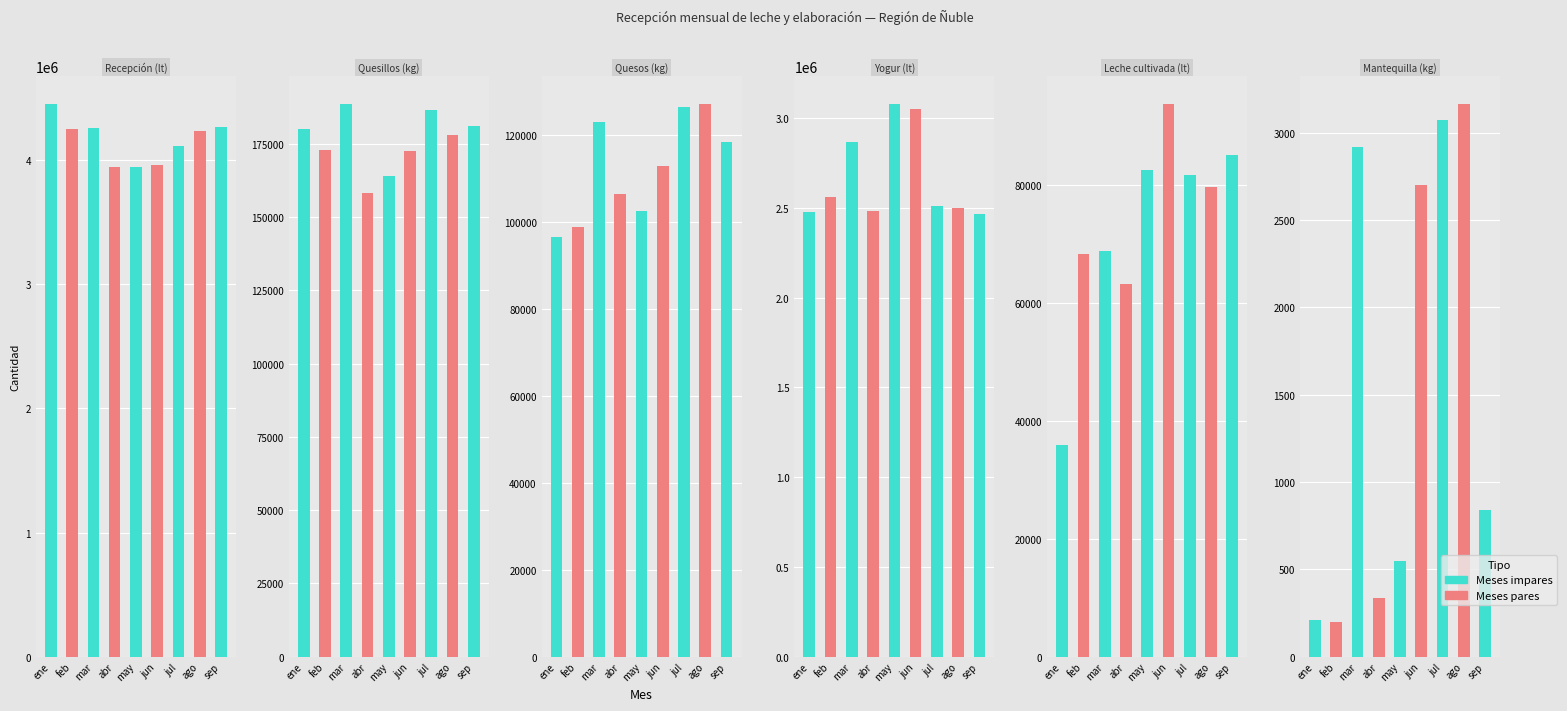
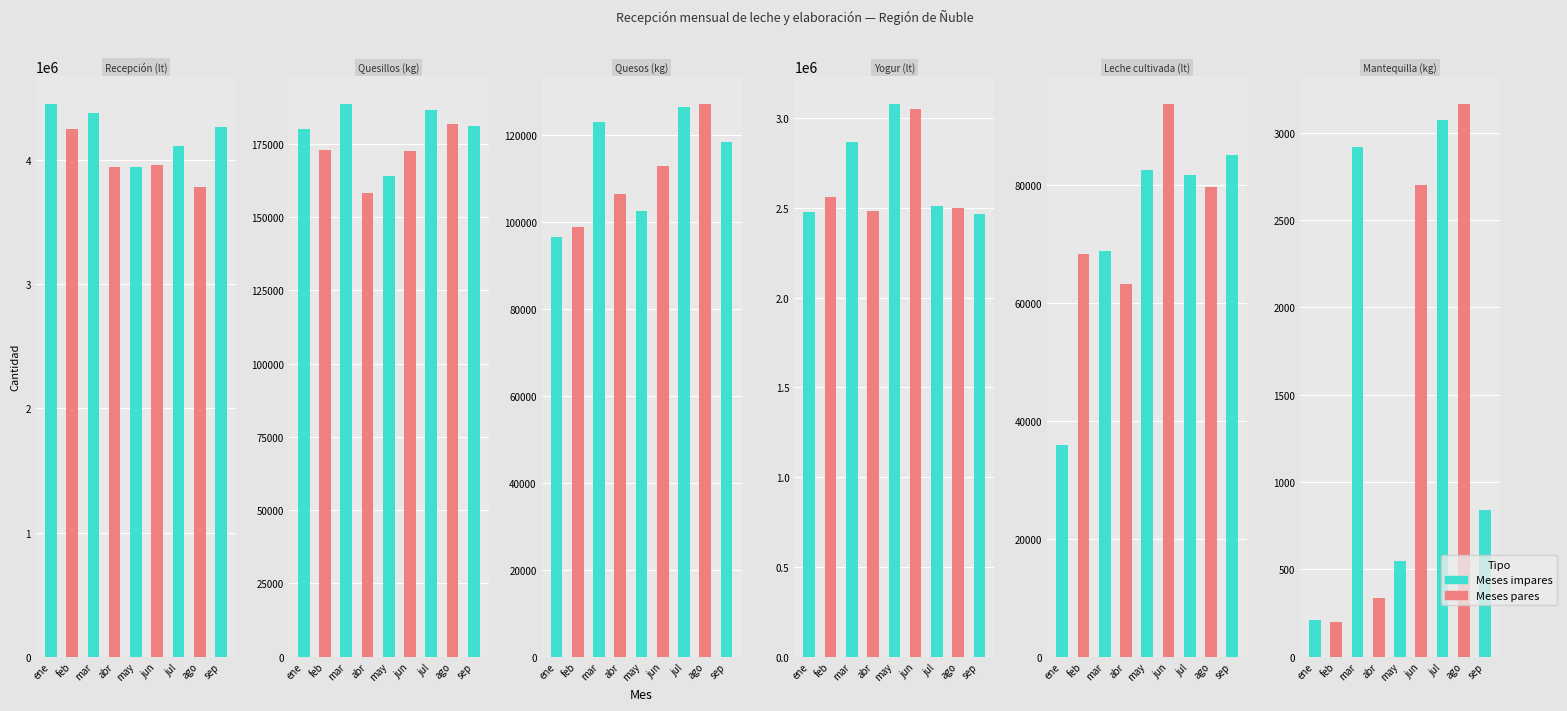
  {
    "Recepción (lt)": {
      "ene": 4450000,
      "feb": 4250000,
-     "mar": 4260000,
+     "mar": 4380000,
      "abr": 3940000,
      "may": 3940000,
      "jun": 3960000,
      "jul": 4120000,
-     "ago": 4230000,
+     "ago": 3780000,
      "sep": 4270000
    },
    "Quesillos (kg)": {
      "ene": 180000,
      "feb": 173000,
      "mar": 189000,
      "abr": 158000,
      "may": 164000,
      "jun": 172000,
      "jul": 186000,
-     "ago": 178000,
+     "ago": 182000,
      "sep": 181000
    },
    "Quesos (kg)": {
      "ene": 96000,
      "feb": 99000,
      "mar": 123000,
      "abr": 106000,
      "may": 102000,
      "jun": 113000,
      "jul": 126000,
      "ago": 127000,
      "sep": 118000
    },
    "Yogur (lt)": {
      "ene": 2480000,
      "feb": 2560000,
      "mar": 2870000,
      "abr": 2480000,
      "may": 3080000,
      "jun": 3050000,
      "jul": 2510000,
      "ago": 2500000,
      "sep": 2470000
    },
    "Leche cultivada (lt)": {
      "ene": 36000,
      "feb": 68000,
      "mar": 69000,
      "abr": 63000,
      "may": 83000,
      "jun": 94000,
      "jul": 82000,
      "ago": 80000,
      "sep": 85000
    },
    "Mantequilla (kg)": {
      "ene": 210,
      "feb": 200,
      "mar": 2920,
      "abr": 340,
      "may": 550,
      "jun": 2700,
      "jul": 3070,
      "ago": 3170,
      "sep": 840
    }
  }
